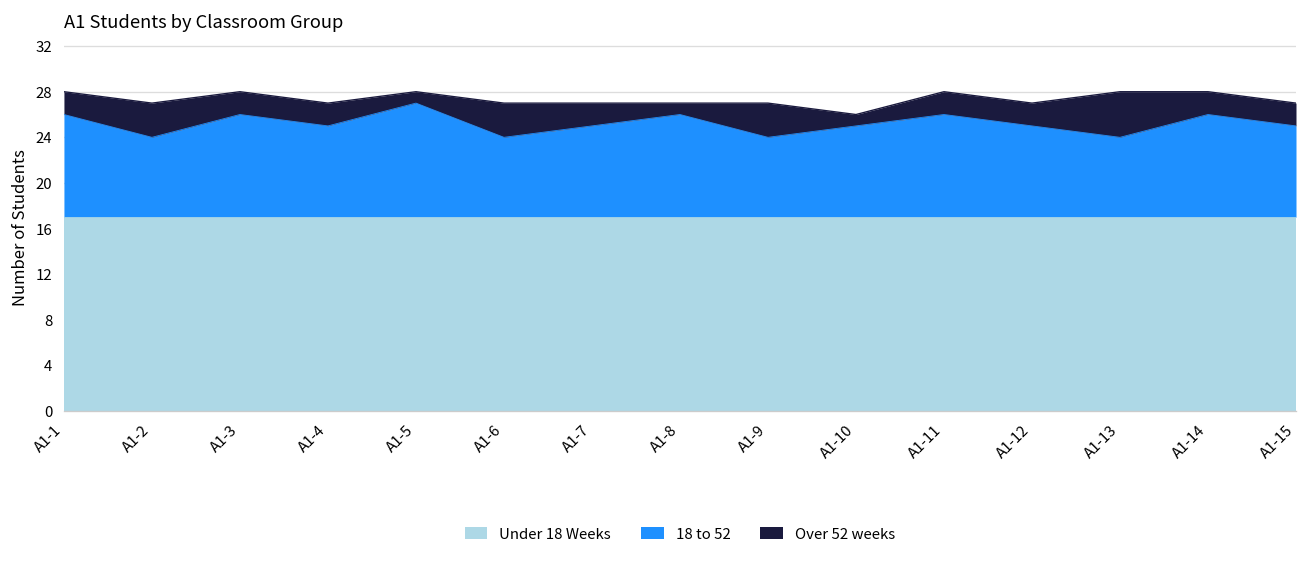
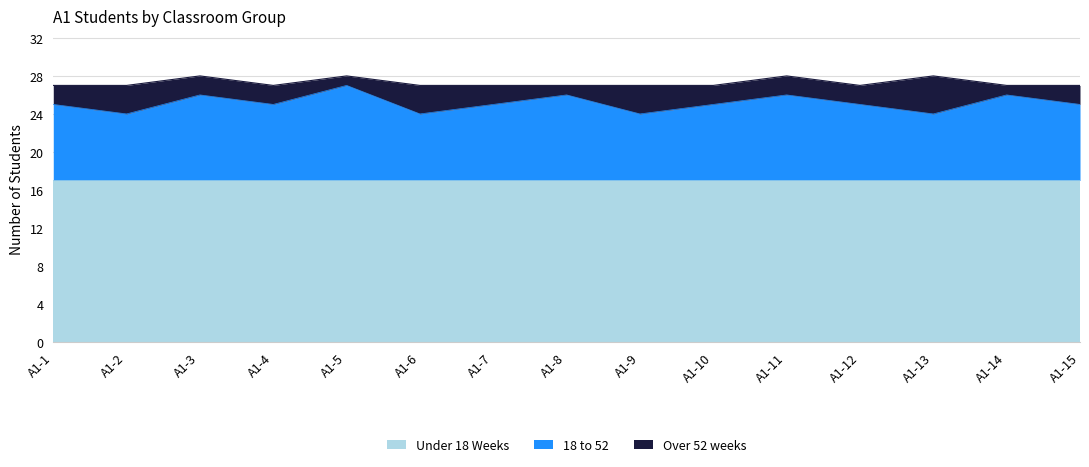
  {
    "18 to 52": {
-     "A1-1": 26,
+     "A1-1": 25,
      "A1-2": 24,
      "A1-3": 26,
      "A1-4": 25,
      "A1-5": 27,
      "A1-6": 24,
      "A1-7": 25,
      "A1-8": 26,
      "A1-9": 24,
      "A1-10": 25,
      "A1-11": 26,
      "A1-12": 25,
      "A1-13": 24,
      "A1-14": 26,
      "A1-15": 25
    },
    "Under 18 Weeks": {
      "A1-1": 17,
      "A1-2": 17,
      "A1-3": 17,
      "A1-4": 17,
      "A1-5": 17,
      "A1-6": 17,
      "A1-7": 17,
      "A1-8": 17,
      "A1-9": 17,
      "A1-10": 17,
      "A1-11": 17,
      "A1-12": 17,
      "A1-13": 17,
      "A1-14": 17,
      "A1-15": 17
    },
    "Over 52 weeks": {
      "A1-1": 2,
-     "A1-10": 1,
-     "A1-14": 2
+     "A1-10": 2,
+     "A1-14": 1
    }
  }
